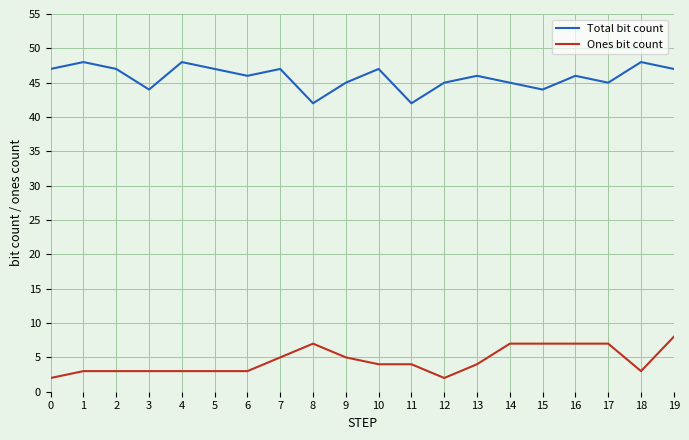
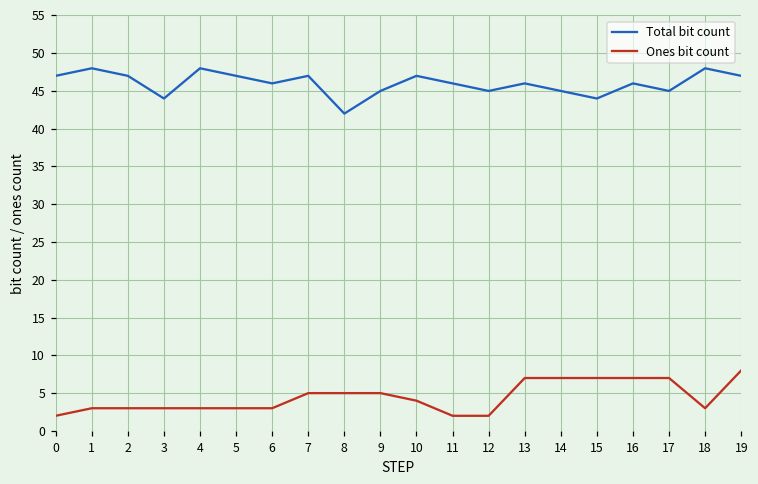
  {
    "Total bit count": {
      "0": 47,
      "1": 48,
      "2": 47,
      "3": 44,
      "4": 48,
      "5": 47,
      "6": 46,
      "7": 47,
      "8": 42,
      "9": 45,
      "10": 47,
-     "11": 42,
+     "11": 46,
      "12": 45,
      "13": 46,
      "14": 45,
      "15": 44,
      "16": 46,
      "17": 45,
      "18": 48,
      "19": 47
    },
    "Ones bit count": {
      "0": 2,
      "1": 3,
      "2": 3,
      "3": 3,
      "4": 3,
      "5": 3,
      "6": 3,
      "7": 5,
-     "8": 7,
+     "8": 5,
      "9": 5,
      "10": 4,
-     "11": 4,
+     "11": 2,
      "12": 2,
-     "13": 4,
+     "13": 7,
      "14": 7,
      "15": 7,
      "16": 7,
      "17": 7,
      "18": 3,
      "19": 8
    }
  }
